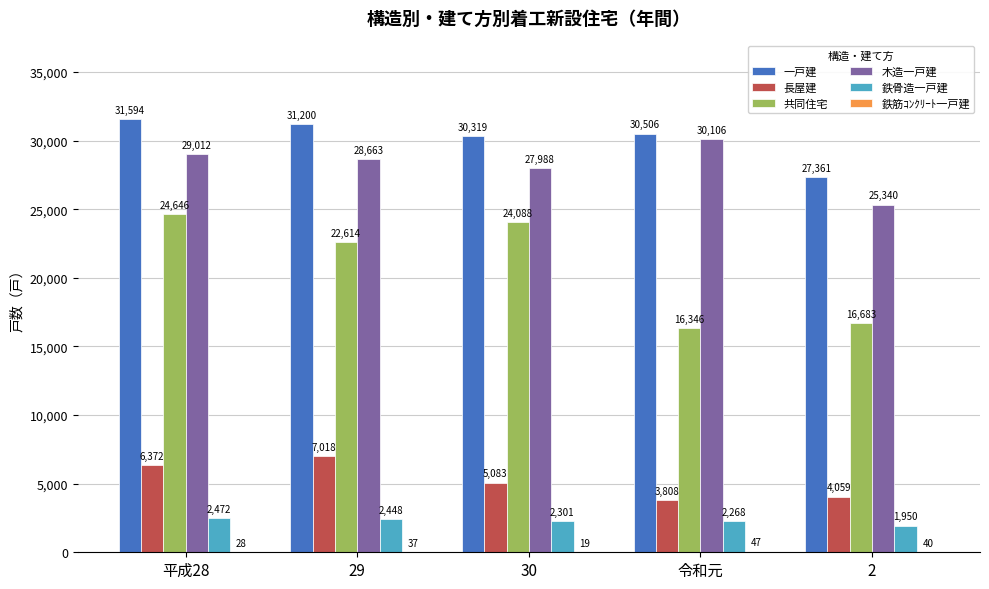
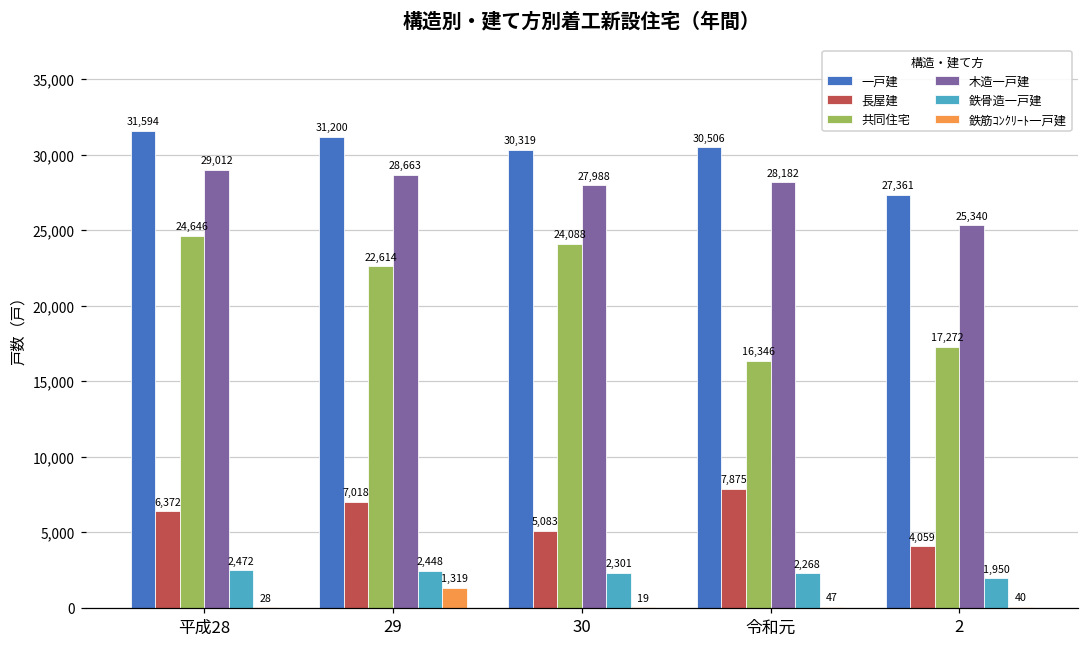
  {
    "長屋建": {
      "平成28": "6,372",
      "29": "7,018",
      "30": "5,083",
-     "令和元": "3,808",
+     "令和元": "7,875",
      "2": "4,059"
    },
    "共同住宅": {
      "平成28": "24,646",
      "29": "22,614",
      "30": "24,088",
      "令和元": "16,346",
-     "2": "16,683"
+     "2": "17,272"
    },
    "木造一戸建": {
      "平成28": "29,012",
      "29": "28,663",
      "30": "27,988",
-     "令和元": "30,106",
+     "令和元": "28,182",
      "2": "25,340"
    },
    "鉄筋ｺﾝｸﾘｰﾄ一戸建": {
      "平成28": "28",
-     "29": "37",
+     "29": "1,319",
      "30": "19",
      "令和元": "47",
      "2": "40"
    }
  }
